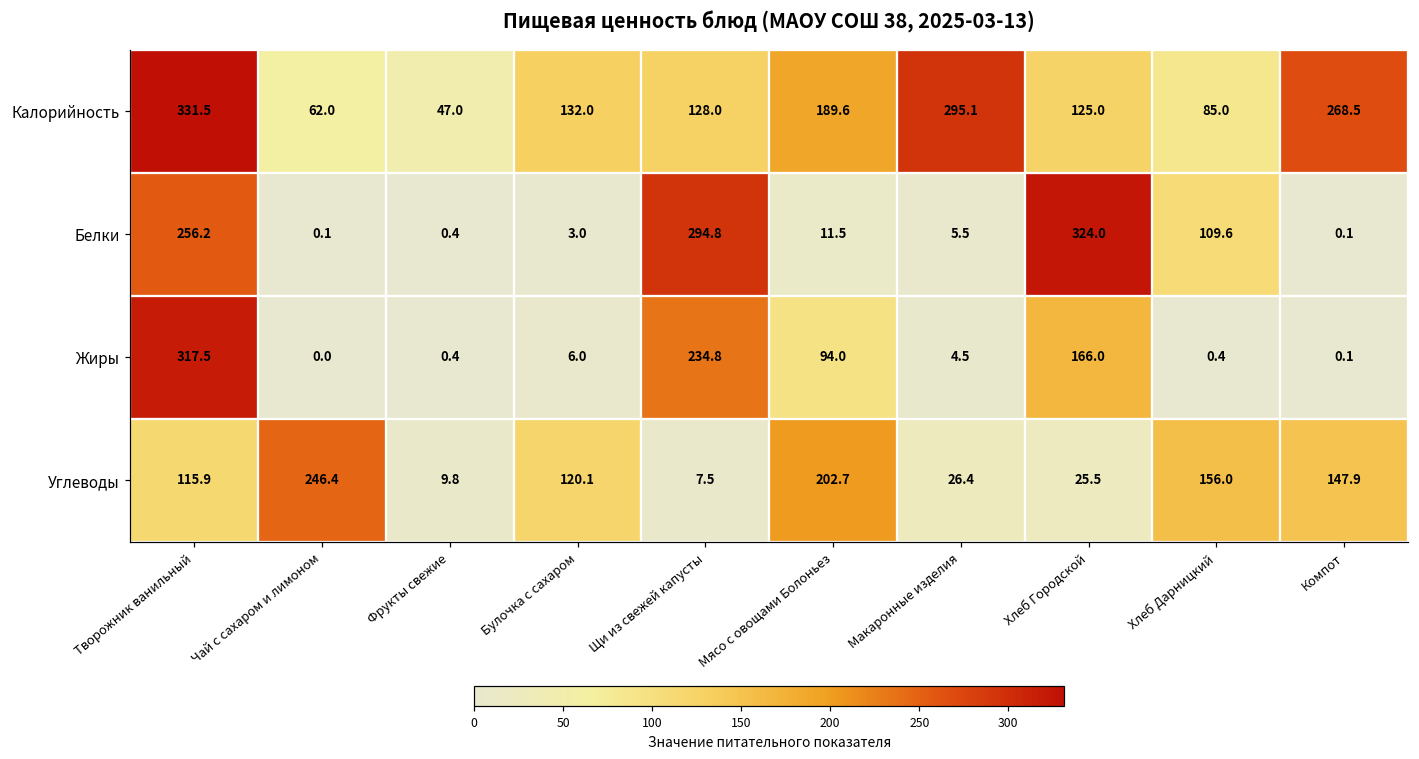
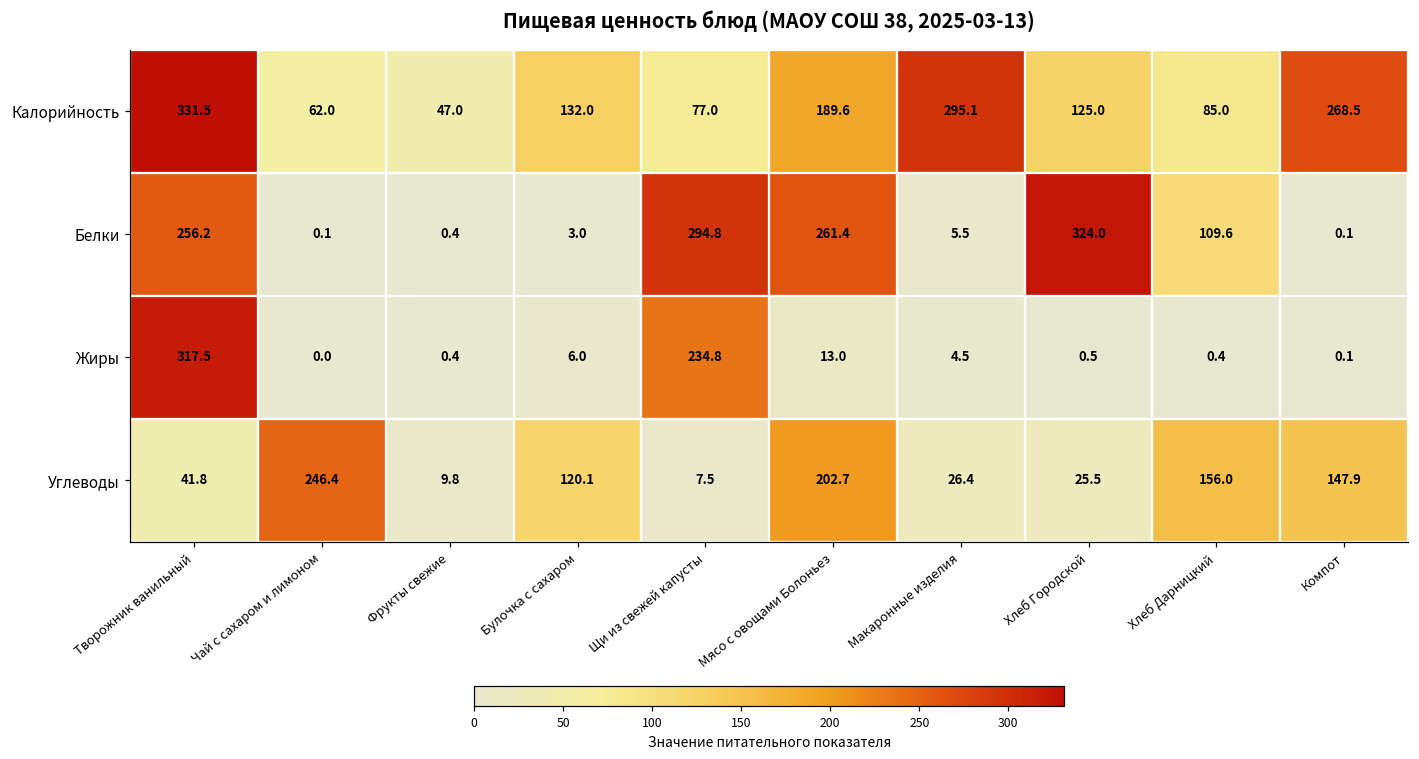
  {
    "Калорийность": {
      "Творожник ванильный": 331.5,
      "Чай с сахаром и лимоном": 62.0,
      "Фрукты свежие": 47.0,
      "Булочка с сахаром": 132.0,
-     "Щи из свежей капусты": 128.0,
+     "Щи из свежей капусты": 77.0,
      "Мясо с овощами Болоньез": 189.6,
      "Макаронные изделия": 295.1,
      "Хлеб Городской": 125.0,
      "Хлеб Дарницкий": 85.0,
      "Компот": 268.5
    },
    "Белки": {
      "Творожник ванильный": 256.2,
      "Чай с сахаром и лимоном": 0.1,
      "Фрукты свежие": 0.4,
      "Булочка с сахаром": 3.0,
      "Щи из свежей капусты": 294.8,
-     "Мясо с овощами Болоньез": 11.5,
+     "Мясо с овощами Болоньез": 261.4,
      "Макаронные изделия": 5.5,
      "Хлеб Городской": 324.0,
      "Хлеб Дарницкий": 109.6,
      "Компот": 0.1
    },
    "Жиры": {
      "Творожник ванильный": 317.5,
      "Чай с сахаром и лимоном": 0.0,
      "Фрукты свежие": 0.4,
      "Булочка с сахаром": 6.0,
      "Щи из свежей капусты": 234.8,
-     "Мясо с овощами Болоньез": 94.0,
+     "Мясо с овощами Болоньез": 13.0,
      "Макаронные изделия": 4.5,
-     "Хлеб Городской": 166.0,
+     "Хлеб Городской": 0.5,
      "Хлеб Дарницкий": 0.4,
      "Компот": 0.1
    },
    "Углеводы": {
-     "Творожник ванильный": 115.9,
+     "Творожник ванильный": 41.8,
      "Чай с сахаром и лимоном": 246.4,
      "Фрукты свежие": 9.8,
      "Булочка с сахаром": 120.1,
      "Щи из свежей капусты": 7.5,
      "Мясо с овощами Болоньез": 202.7,
      "Макаронные изделия": 26.4,
      "Хлеб Городской": 25.5,
      "Хлеб Дарницкий": 156.0,
      "Компот": 147.9
    }
  }
